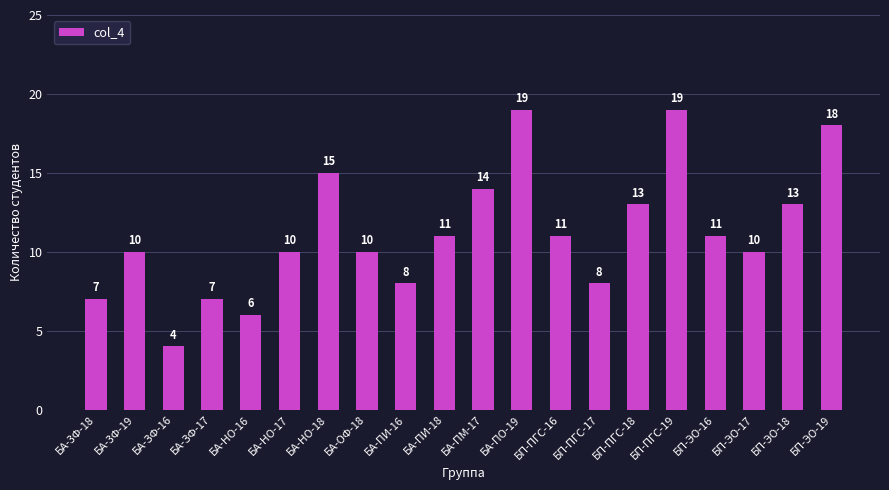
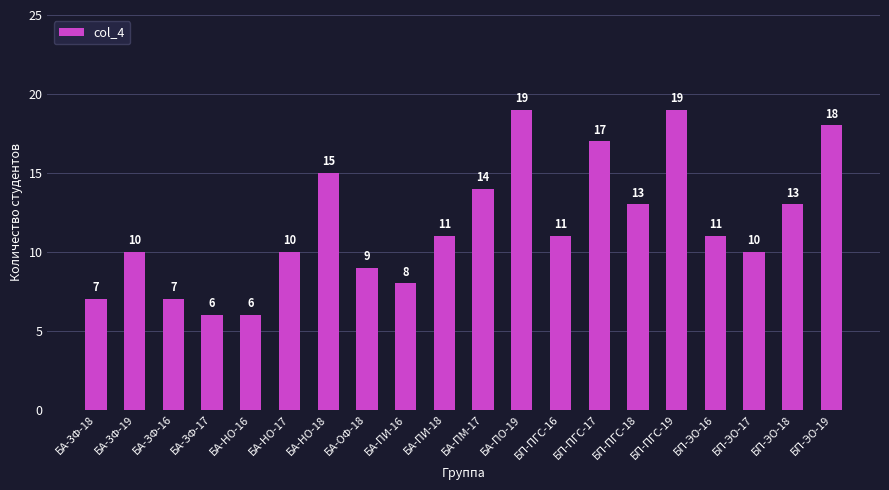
  {
    "БА-3Ф-18": 7,
    "БА-3Ф-19": 10,
-   "БА-ЗФ-16": 4,
-   "БА-ЗФ-17": 7,
+   "БА-ЗФ-16": 7,
+   "БА-ЗФ-17": 6,
    "БА-НО-16": 6,
    "БА-НО-17": 10,
    "БА-НО-18": 15,
-   "БА-ОФ-18": 10,
+   "БА-ОФ-18": 9,
    "БА-ПИ-16": 8,
    "БА-ПИ-18": 11,
    "БА-ПМ-17": 14,
    "БА-ПО-19": 19,
    "БП-ПГС-16": 11,
-   "БП-ПГС-17": 8,
+   "БП-ПГС-17": 17,
    "БП-ПГС-18": 13,
    "БП-ПГС-19": 19,
    "БП-ЭО-16": 11,
    "БП-ЭО-17": 10,
    "БП-ЭО-18": 13,
    "БП-ЭО-19": 18
  }
